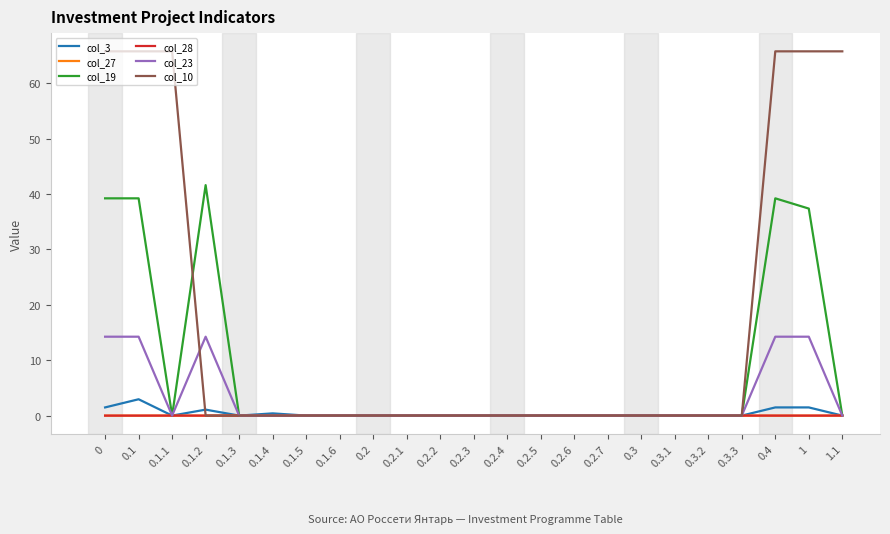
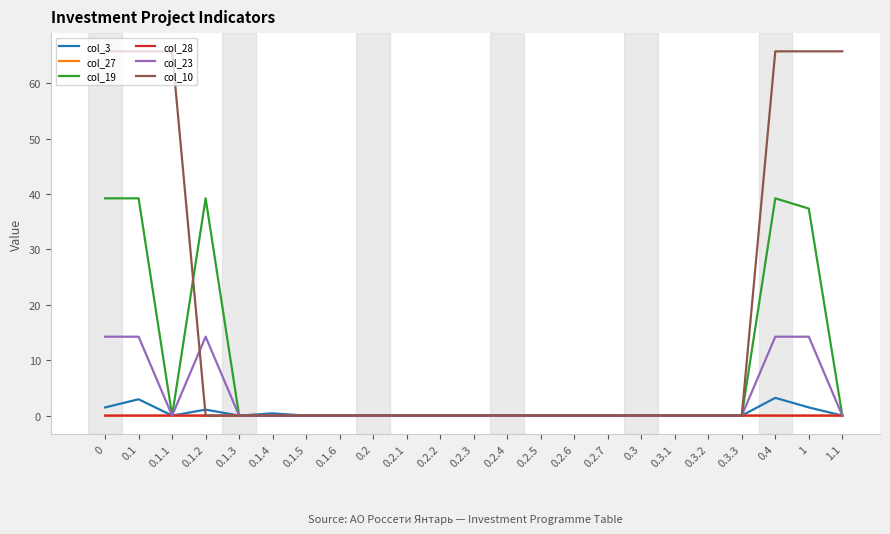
  {
    "col_3": {
      "0": 1,
      "0.1": 3,
      "0.1.2": 1,
-     "0.4": 1,
+     "0.4": 3,
      "1": 1
    },
    "col_28": {
      "0": 0,
      "0.1": 0,
      "0.4": 0,
      "1": 0
    },
    "col_19": {
      "0": 39,
      "0.1": 39,
-     "0.1.2": 42,
+     "0.1.2": 39,
      "0.4": 39,
      "1": 37
    },
    "col_23": {
      "0": 14,
      "0.1": 14,
      "0.1.2": 14,
      "0.4": 14,
      "1": 14
    },
    "col_10": {
      "0.4": 66,
      "1": 66,
      "1.1": 66
    }
  }
